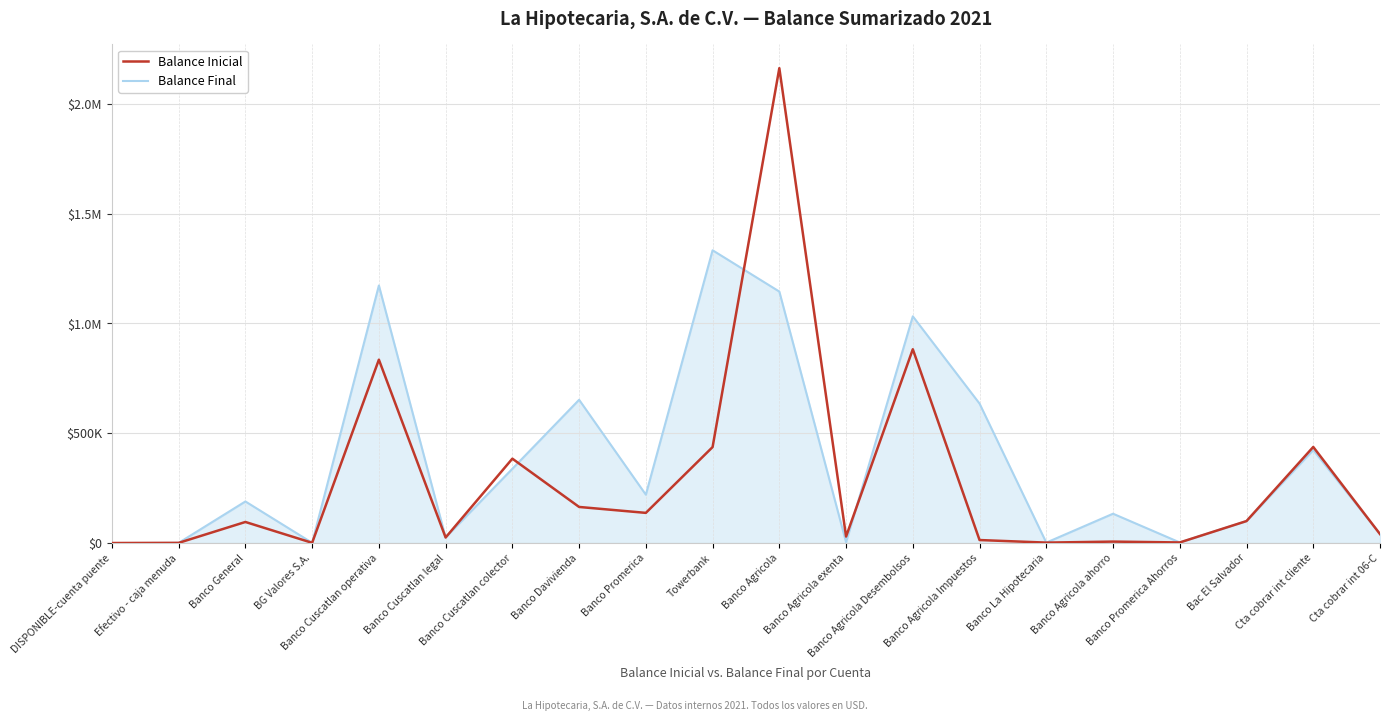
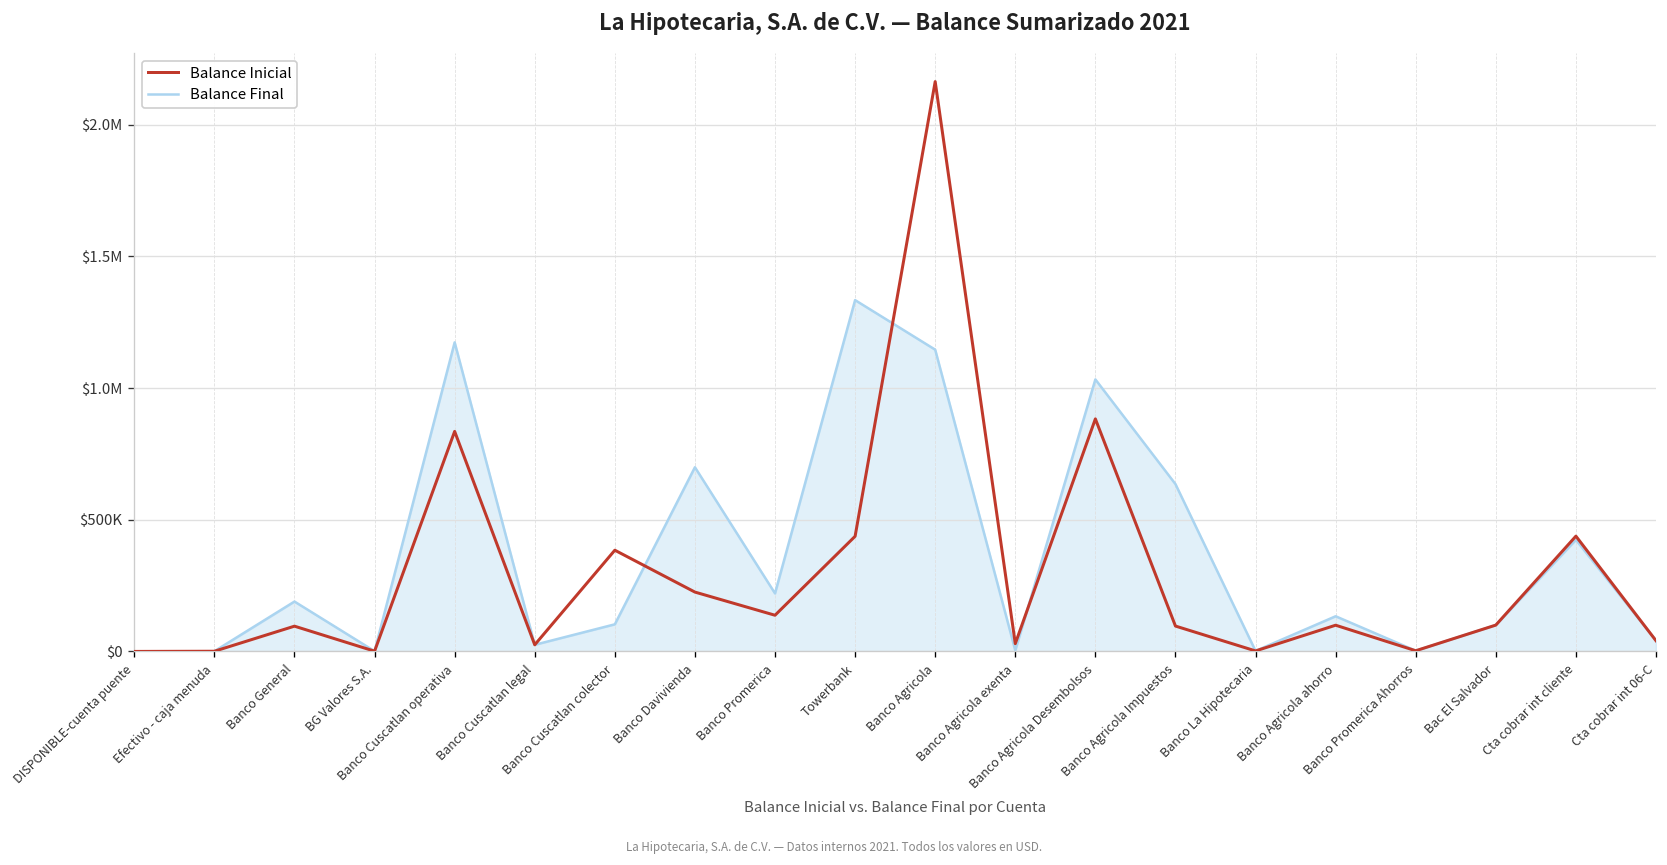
  {
    "Balance Inicial": {
      "Banco General": "$100000",
      "Banco Cuscatlan operativa": "$840000",
      "Banco Cuscatlan colector": "$380000",
-     "Banco Davivienda": "$160000",
+     "Banco Davivienda": "$230000",
      "Banco Promerica": "$140000",
      "Towerbank": "$440000",
      "Banco Agricola": "$2160000",
      "Banco Agricola exenta": "$30000",
      "Banco Agricola Desembolsos": "$880000",
-     "Banco Agricola Impuestos": "$10000",
-     "Banco Agricola ahorro": "$10000",
+     "Banco Agricola Impuestos": "$100000",
+     "Banco Agricola ahorro": "$100000",
      "Cta cobrar int cliente": "$440000"
    },
    "Balance Final": {
      "Banco General": "$190000",
      "Banco Cuscatlan operativa": "$1170000",
-     "Banco Cuscatlan colector": "$340000",
-     "Banco Davivienda": "$650000",
+     "Banco Cuscatlan colector": "$100000",
+     "Banco Davivienda": "$700000",
      "Banco Promerica": "$220000",
      "Towerbank": "$1330000",
      "Banco Agricola": "$1150000",
      "Banco Agricola exenta": "$0",
      "Banco Agricola Desembolsos": "$1030000",
      "Banco Agricola Impuestos": "$640000",
      "Banco Agricola ahorro": "$130000",
      "Cta cobrar int cliente": "$420000"
    }
  }
